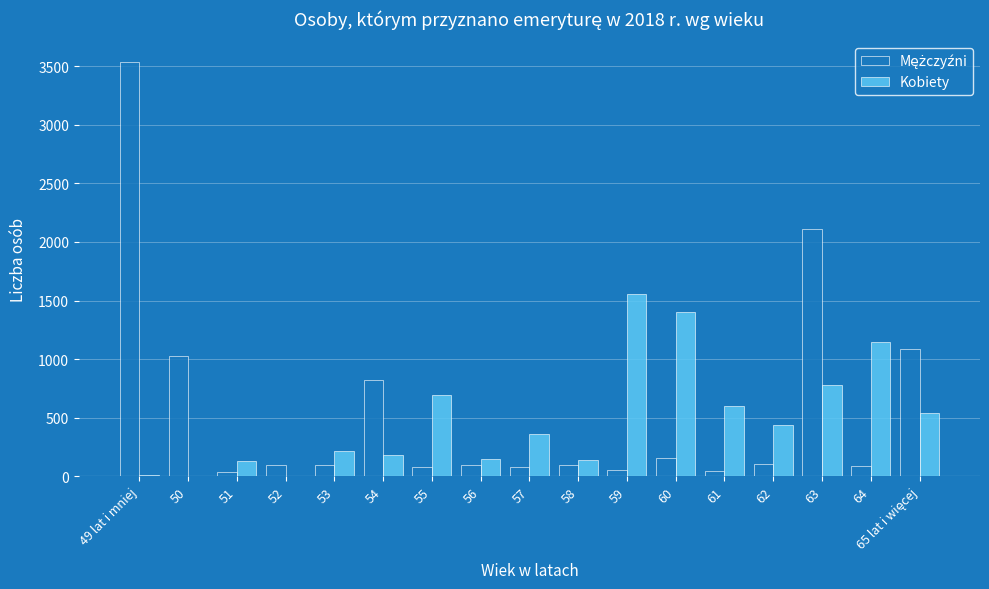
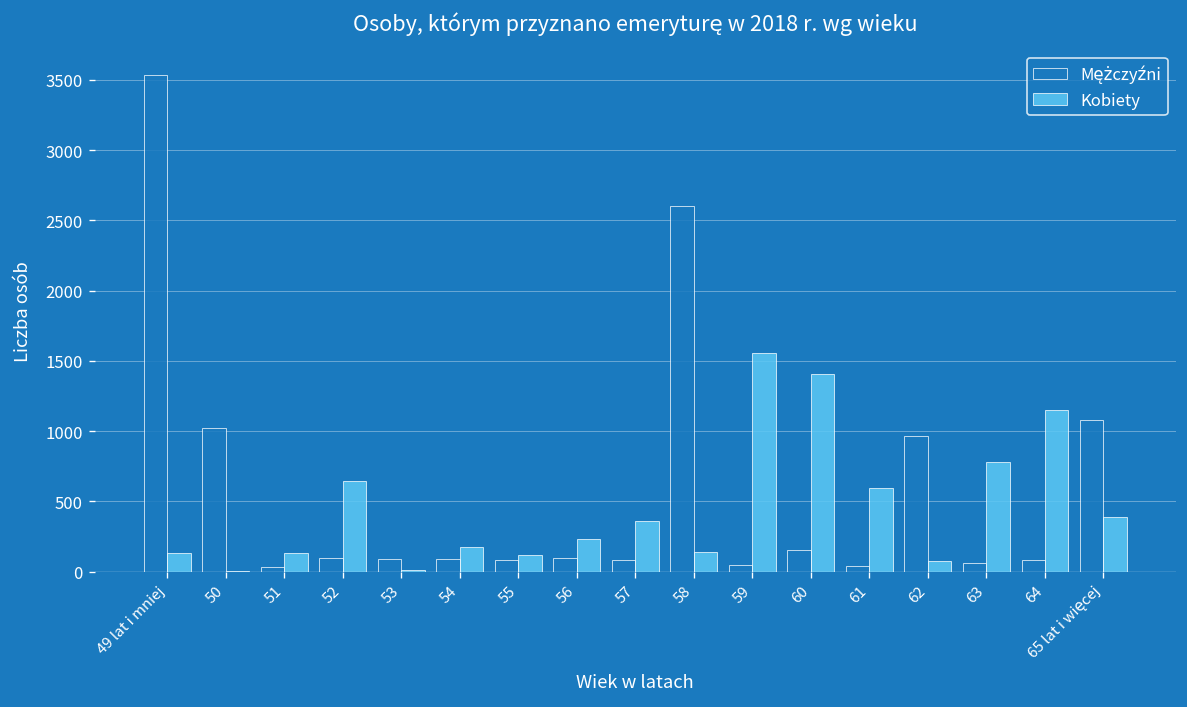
  {
    "Mężczyźni": {
      "49 lat i mniej": 3540,
      "50": 1020,
      "51": 40,
      "52": 100,
      "53": 90,
-     "54": 820,
+     "54": 90,
      "55": 80,
      "56": 90,
      "57": 80,
-     "58": 100,
+     "58": 2600,
      "59": 50,
      "60": 150,
      "61": 40,
-     "62": 100,
-     "63": 2110,
+     "62": 960,
+     "63": 60,
      "64": 80,
      "65 lat i więcej": 1080
    },
    "Kobiety": {
-     "49 lat i mniej": 10,
+     "49 lat i mniej": 140,
      "51": 130,
-     "52": 0,
-     "53": 220,
+     "52": 640,
+     "53": 10,
      "54": 180,
-     "55": 690,
-     "56": 150,
+     "55": 120,
+     "56": 230,
      "57": 360,
      "58": 140,
      "59": 1560,
      "60": 1410,
      "61": 600,
-     "62": 440,
+     "62": 80,
      "63": 780,
      "64": 1150,
-     "65 lat i więcej": 540
+     "65 lat i więcej": 390
    }
  }
